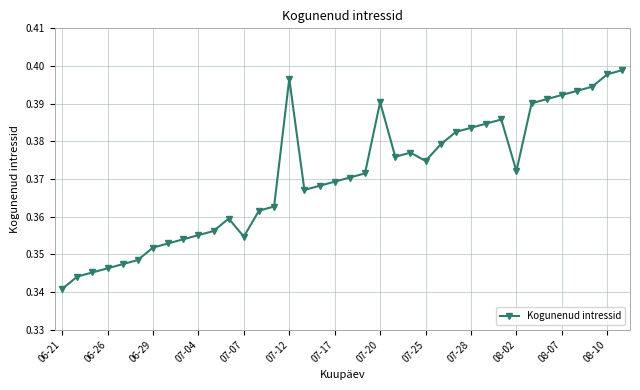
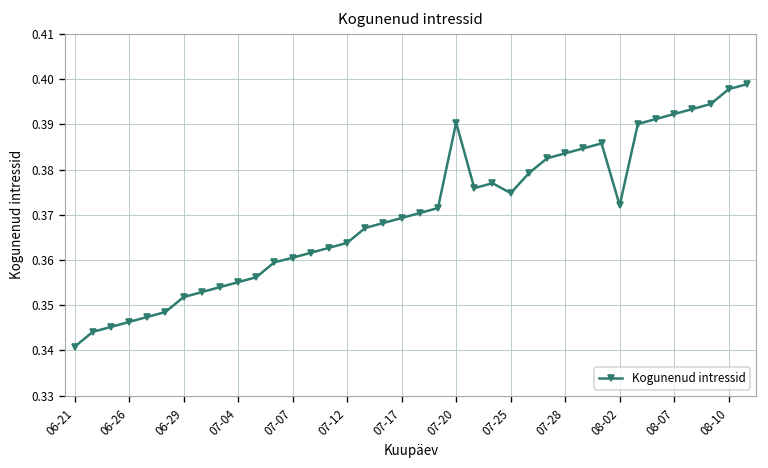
  {
    "06-21": 0.341,
    "06-26": 0.346,
    "06-29": 0.352,
    "07-04": 0.355,
-   "07-07": 0.355,
-   "07-12": 0.397,
+   "07-07": 0.361,
+   "07-12": 0.364,
    "07-17": 0.369,
    "07-20": 0.390,
    "07-25": 0.375,
    "07-28": 0.384,
    "08-02": 0.372,
    "08-07": 0.392,
    "08-10": 0.398
  }
